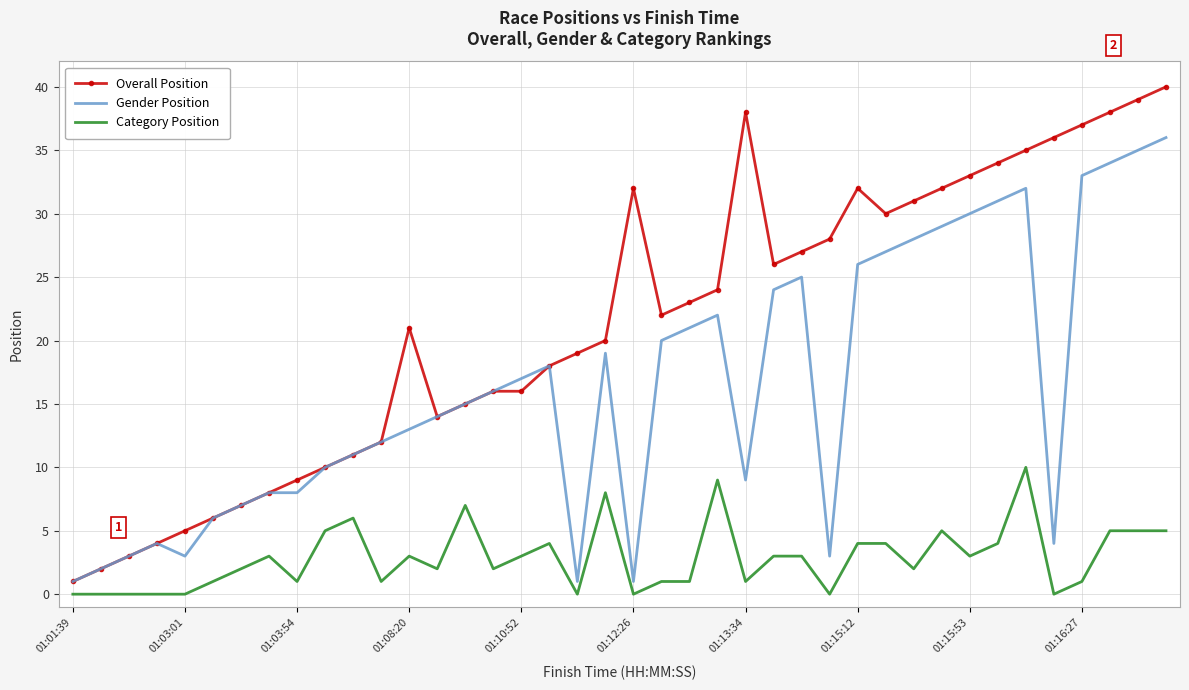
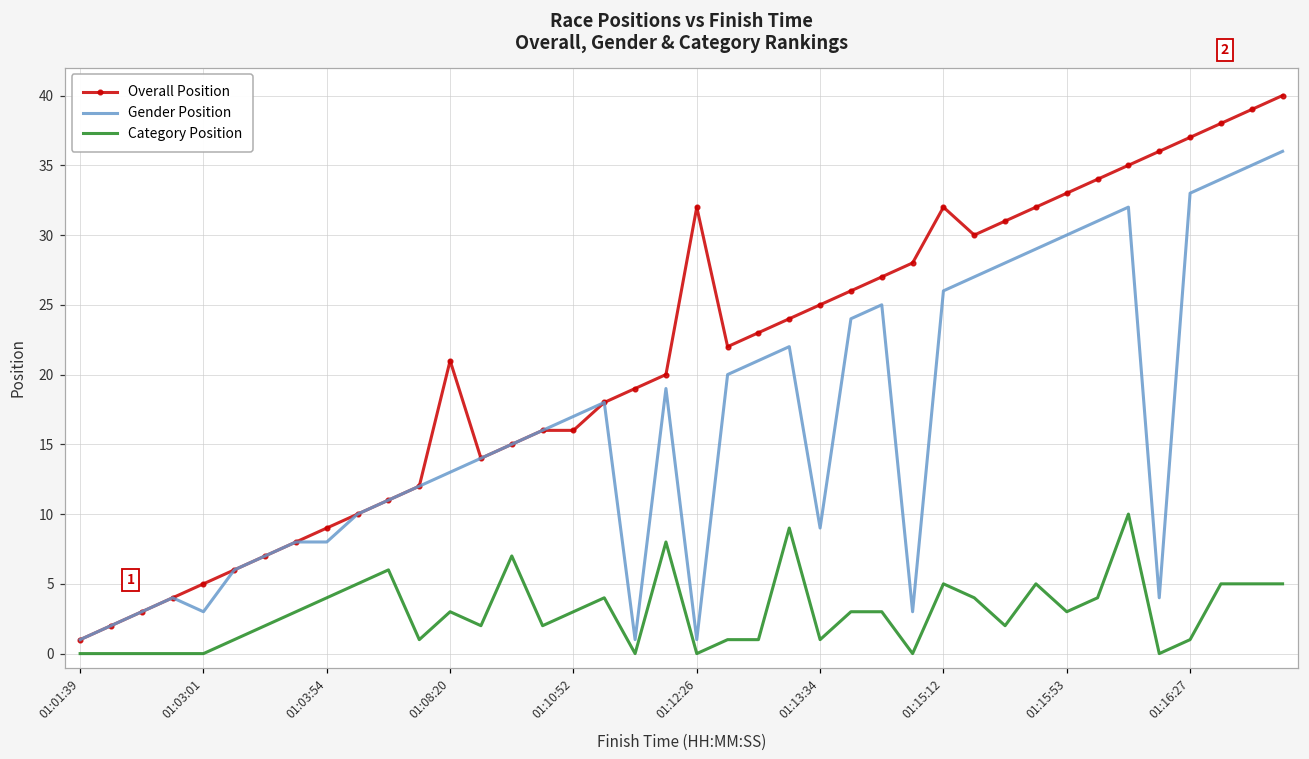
  {
    "Overall Position": {
      "01:03:01": 5,
      "01:03:54": 9,
      "01:08:20": 21,
      "01:10:52": 16,
      "01:12:26": 32,
-     "01:13:34": 38,
+     "01:13:34": 25,
      "01:15:12": 32,
      "01:15:53": 33,
      "01:16:27": 37
    },
    "Gender Position": {
      "01:03:01": 3,
      "01:03:54": 8,
      "01:08:20": 13,
      "01:10:52": 17,
      "01:12:26": 1,
      "01:13:34": 9,
      "01:15:12": 26,
      "01:15:53": 30,
      "01:16:27": 33
    },
    "Category Position": {
      "01:01:39": 0,
      "01:03:01": 0,
-     "01:03:54": 1,
+     "01:03:54": 4,
      "01:08:20": 3,
      "01:10:52": 3,
      "01:12:26": 0,
      "01:13:34": 1,
-     "01:15:12": 4,
+     "01:15:12": 5,
      "01:15:53": 3,
      "01:16:27": 1
    }
  }
